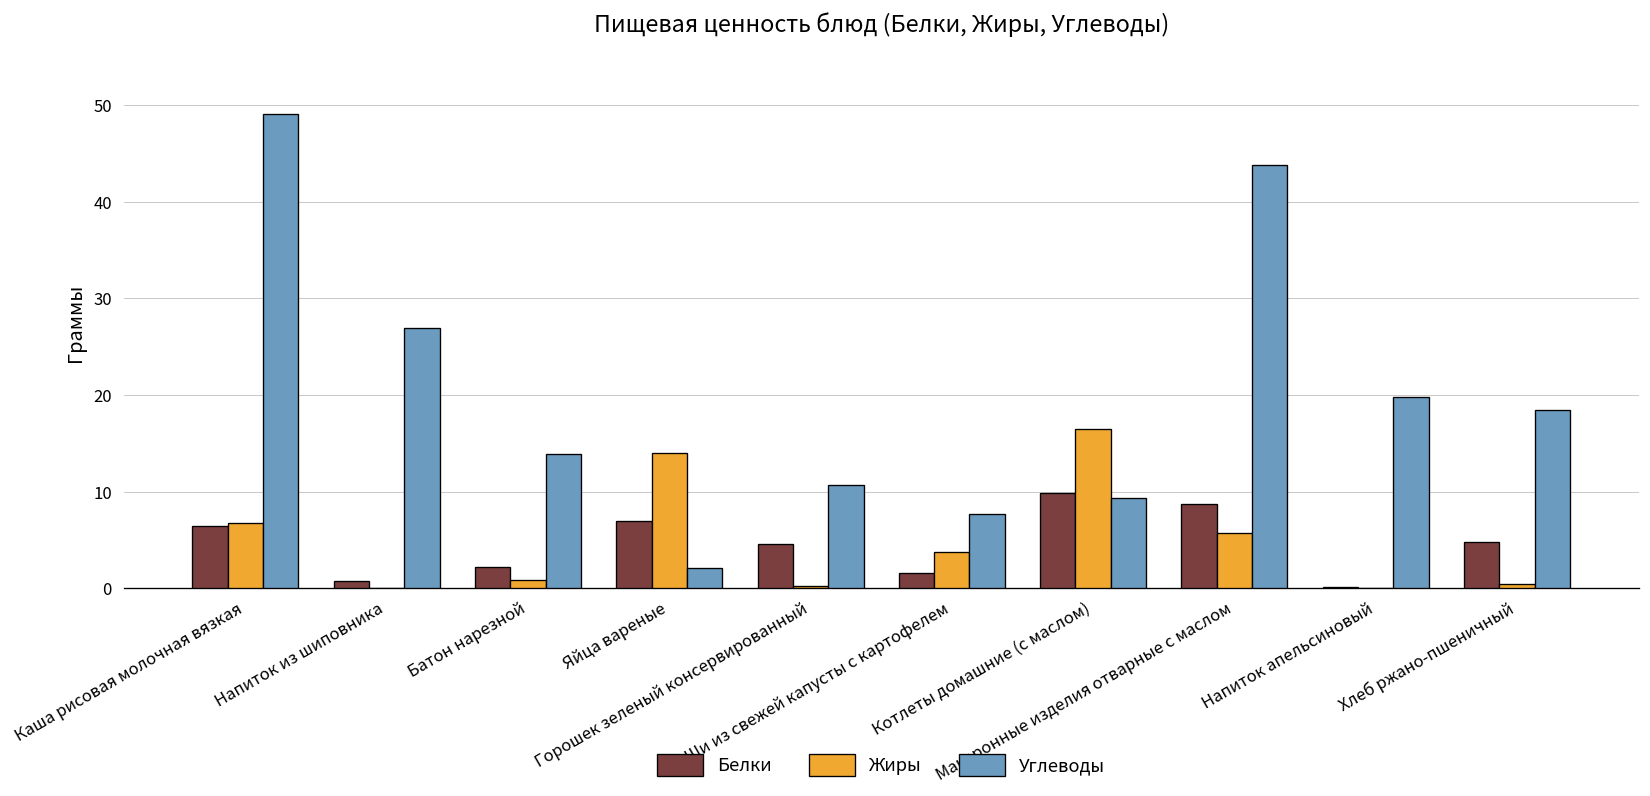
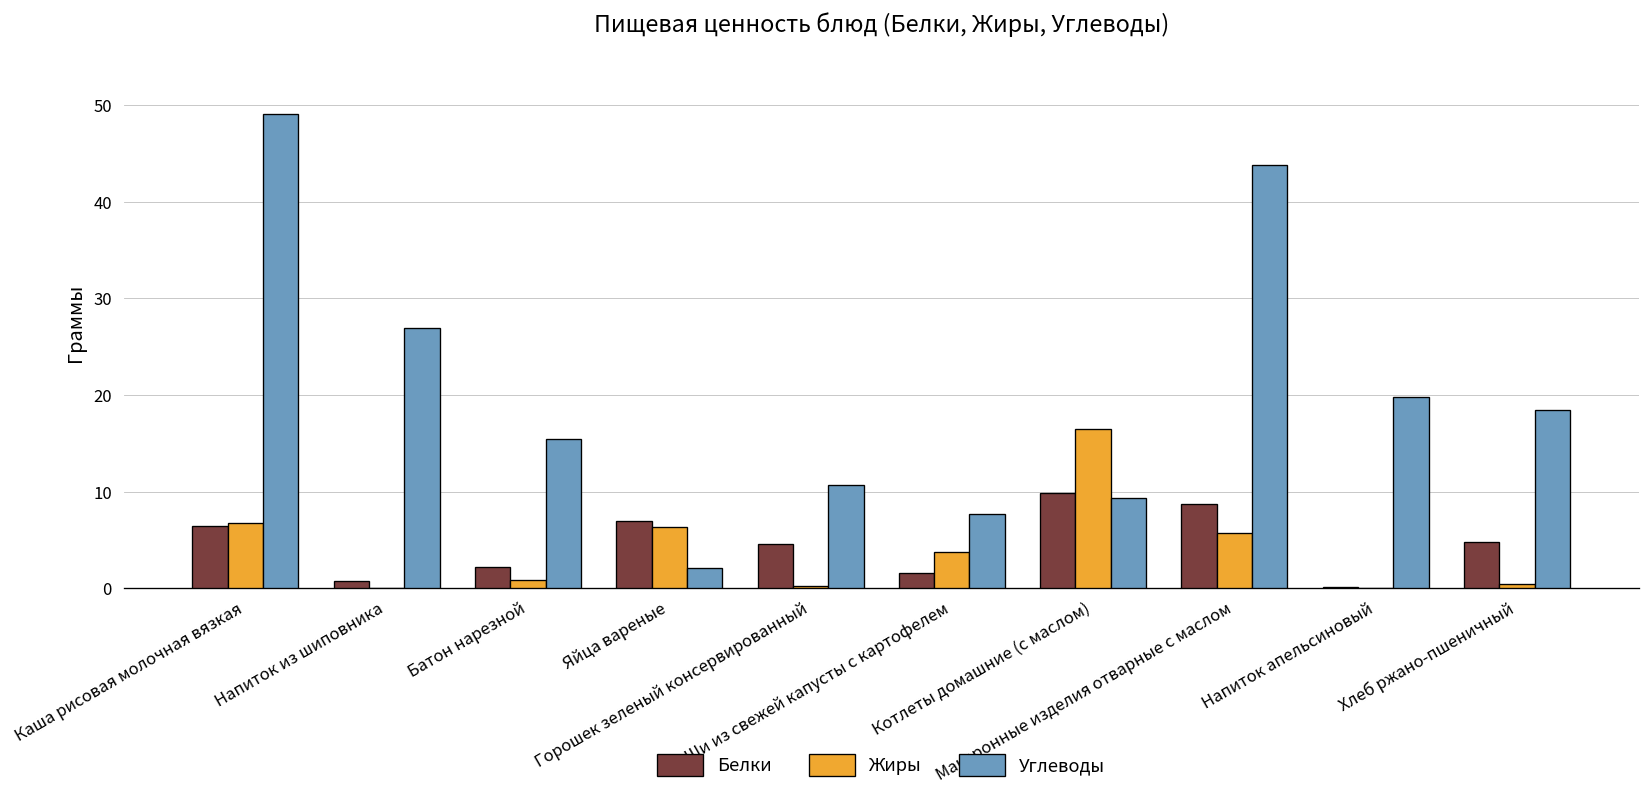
  {
    "Белки": {
      "Каша рисовая молочная вязкая": 6,
      "Напиток из шиповника": 1,
      "Батон нарезной": 2,
      "Яйца вареные": 7,
      "Горошек зеленый консервированный": 5,
      "Щи из свежей капусты с картофелем": 2,
      "Котлеты домашние (с маслом)": 10,
      "Макаронные изделия отварные с маслом": 9,
      "Хлеб ржано-пшеничный": 5
    },
    "Жиры": {
      "Каша рисовая молочная вязкая": 7,
      "Напиток из шиповника": 0,
      "Батон нарезной": 1,
-     "Яйца вареные": 14,
+     "Яйца вареные": 6,
      "Щи из свежей капусты с картофелем": 4,
      "Котлеты домашние (с маслом)": 16,
      "Макаронные изделия отварные с маслом": 6,
      "Напиток апельсиновый": 0,
      "Хлеб ржано-пшеничный": 0
    },
    "Углеводы": {
      "Каша рисовая молочная вязкая": 49,
      "Напиток из шиповника": 27,
-     "Батон нарезной": 14,
+     "Батон нарезной": 15,
      "Яйца вареные": 2,
      "Горошек зеленый консервированный": 11,
      "Щи из свежей капусты с картофелем": 8,
      "Котлеты домашние (с маслом)": 9,
      "Макаронные изделия отварные с маслом": 44,
      "Напиток апельсиновый": 20,
      "Хлеб ржано-пшеничный": 19
    }
  }
